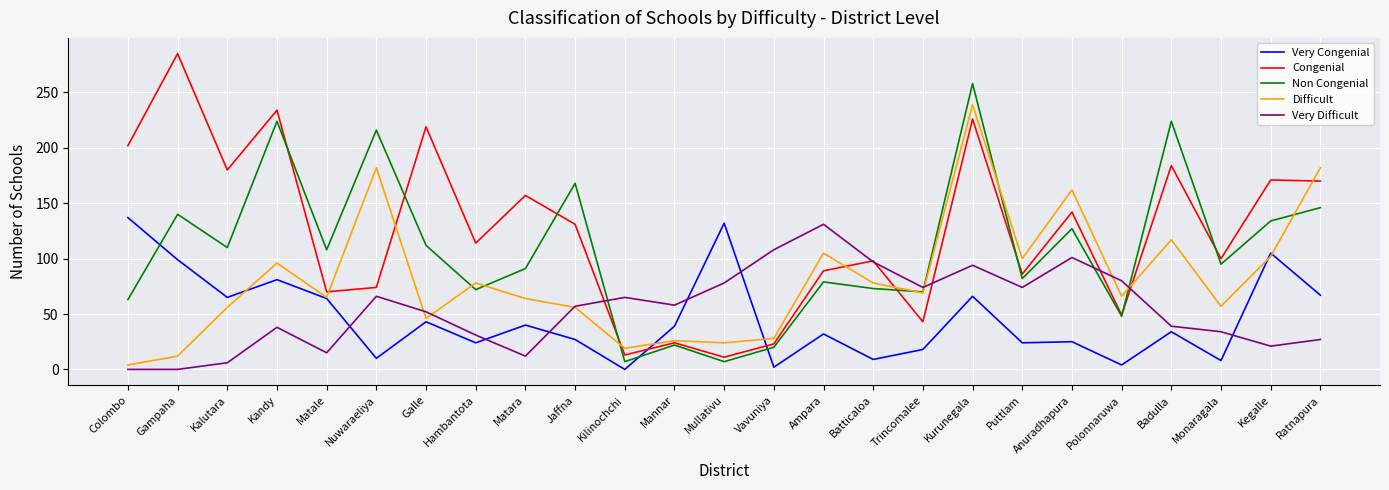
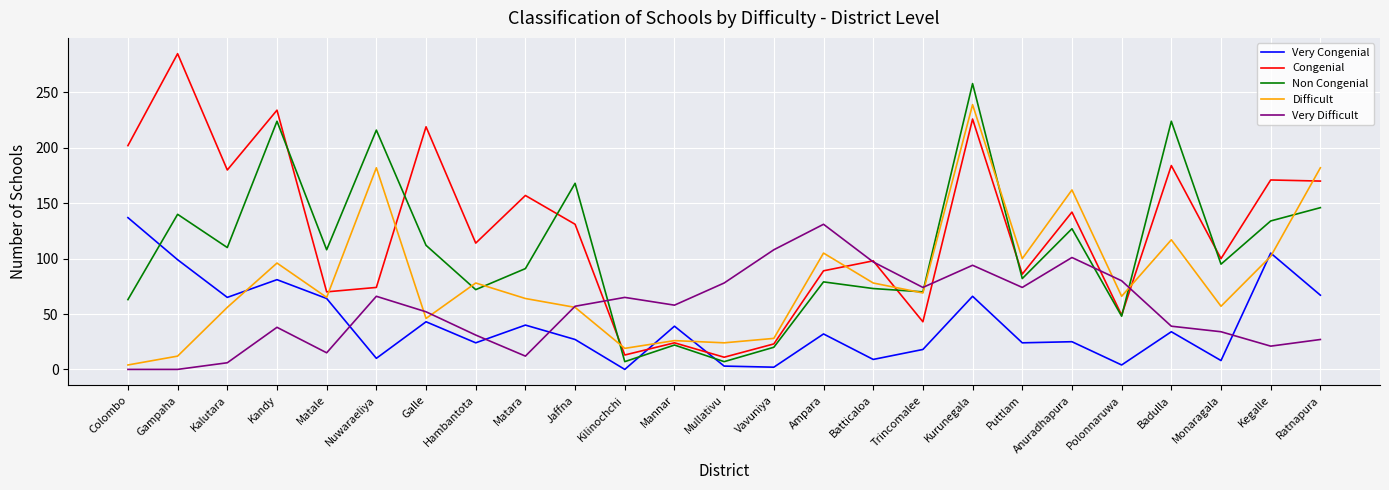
  {
    "Very Congenial": {
      "Colombo": 137,
      "Gampaha": 99,
      "Kalutara": 65,
      "Kandy": 81,
      "Nuwaraeliya": 10,
      "Galle": 43,
      "Hambantota": 24,
      "Matara": 40,
      "Jaffna": 27,
      "Kilinochchi": 0,
      "Mannar": 39,
-     "Mullativu": 132,
+     "Mullativu": 3,
      "Vavuniya": 2,
      "Ampara": 32,
      "Batticaloa": 9,
      "Trincomalee": 18,
      "Kurunegala": 66,
      "Puttlam": 24,
      "Anuradhapura": 25,
      "Polonnaruwa": 4,
      "Badulla": 34,
      "Monaragala": 8,
      "Kegalle": 105,
      "Ratnapura": 67
    },
    "Congenial": {
      "Colombo": 202,
      "Gampaha": 285,
      "Kalutara": 180,
      "Kandy": 234,
      "Matale": 70,
      "Nuwaraeliya": 74,
      "Galle": 219,
      "Hambantota": 114,
      "Matara": 157,
      "Jaffna": 131,
      "Kilinochchi": 13,
      "Mullativu": 11,
      "Vavuniya": 23,
      "Ampara": 89,
      "Trincomalee": 43,
      "Kurunegala": 226,
      "Puttlam": 86,
      "Anuradhapura": 142,
      "Badulla": 184,
      "Monaragala": 100,
      "Kegalle": 171,
      "Ratnapura": 170
    },
    "Non Congenial": {
      "Colombo": 63,
      "Gampaha": 140,
      "Kalutara": 110,
      "Kandy": 224,
      "Matale": 108,
      "Nuwaraeliya": 216,
      "Galle": 112,
      "Hambantota": 72,
      "Matara": 91,
      "Jaffna": 168,
      "Kilinochchi": 7,
      "Mullativu": 7,
      "Vavuniya": 20,
      "Ampara": 79,
      "Batticaloa": 73,
      "Kurunegala": 258,
      "Puttlam": 82,
      "Anuradhapura": 127,
      "Badulla": 224,
      "Monaragala": 95,
      "Kegalle": 134,
      "Ratnapura": 146
    },
    "Difficult": {
      "Colombo": 4,
      "Gampaha": 12,
      "Kalutara": 56,
      "Kandy": 96,
      "Nuwaraeliya": 182,
      "Galle": 46,
      "Hambantota": 78,
      "Matara": 64,
      "Kilinochchi": 19,
      "Mullativu": 24,
      "Vavuniya": 28,
      "Ampara": 105,
      "Batticaloa": 78,
      "Kurunegala": 239,
      "Puttlam": 100,
      "Anuradhapura": 162,
      "Polonnaruwa": 66,
      "Badulla": 117,
      "Monaragala": 57,
      "Kegalle": 102,
      "Ratnapura": 182
    },
    "Very Difficult": {
      "Colombo": 0,
      "Gampaha": 0,
      "Kalutara": 6,
      "Kandy": 38,
      "Matale": 15,
      "Nuwaraeliya": 66,
      "Galle": 52,
      "Hambantota": 31,
      "Matara": 12,
      "Kilinochchi": 65,
      "Mannar": 58,
      "Mullativu": 78,
      "Vavuniya": 108,
      "Ampara": 131,
      "Trincomalee": 74,
      "Kurunegala": 94,
      "Puttlam": 74,
      "Anuradhapura": 101,
      "Polonnaruwa": 80,
      "Badulla": 39,
      "Monaragala": 34,
      "Kegalle": 21,
      "Ratnapura": 27
    }
  }
